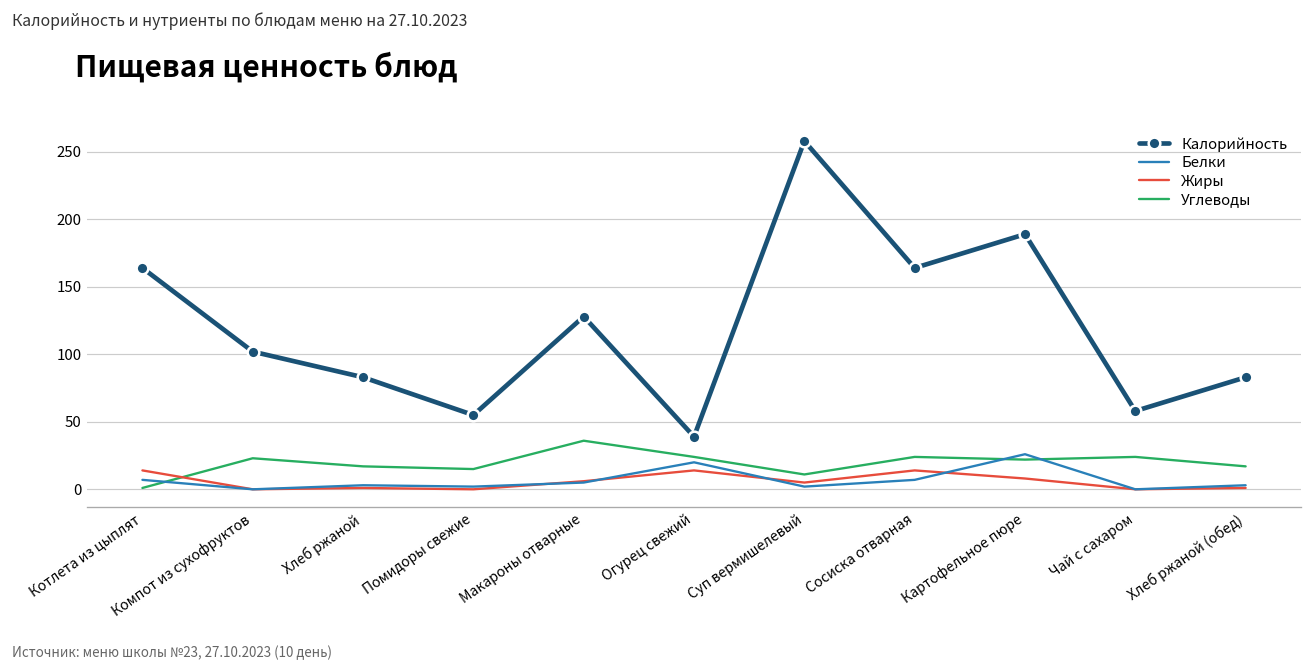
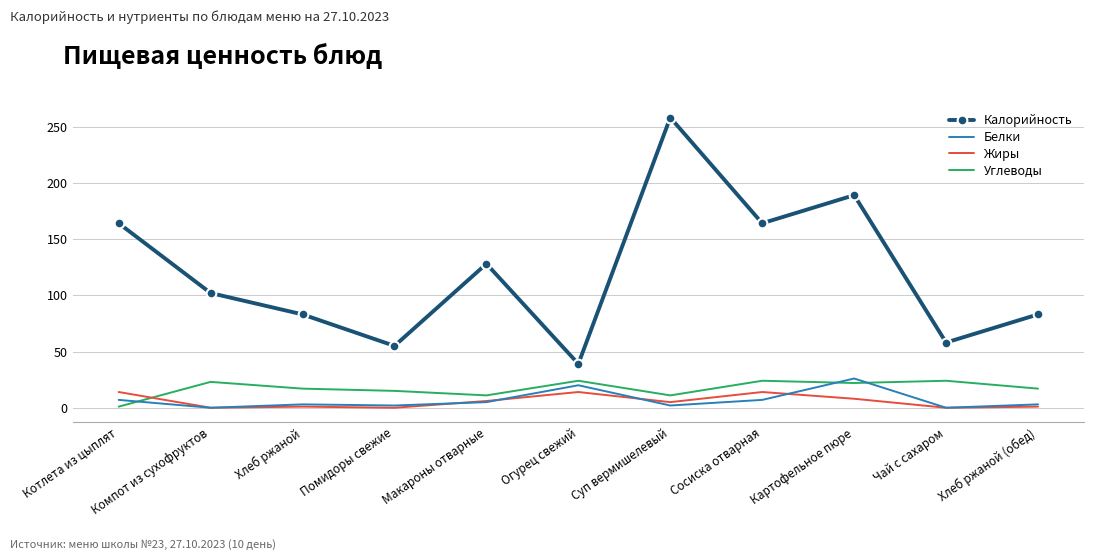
  {
    "Калорийность": {
      "Котлета из цыплят": 164,
      "Компот из сухофруктов": 102,
      "Хлеб ржаной": 83,
      "Помидоры свежие": 55,
      "Макароны отварные": 128,
      "Огурец свежий": 39,
      "Суп вермишелевый": 258,
      "Сосиска отварная": 164,
      "Картофельное пюре": 189,
      "Чай с сахаром": 58,
      "Хлеб ржаной (обед)": 83
    },
    "Белки": {
      "Котлета из цыплят": 7,
      "Огурец свежий": 20,
      "Суп вермишелевый": 2,
      "Сосиска отварная": 7,
      "Картофельное пюре": 26
    },
    "Жиры": {
      "Котлета из цыплят": 14,
      "Огурец свежий": 14,
      "Суп вермишелевый": 5,
      "Сосиска отварная": 14,
      "Картофельное пюре": 8
    },
    "Углеводы": {
      "Котлета из цыплят": 1,
      "Компот из сухофруктов": 23,
      "Хлеб ржаной": 17,
      "Помидоры свежие": 15,
-     "Макароны отварные": 36,
+     "Макароны отварные": 11,
      "Огурец свежий": 24,
      "Суп вермишелевый": 11,
      "Сосиска отварная": 24,
      "Картофельное пюре": 22,
      "Чай с сахаром": 24,
      "Хлеб ржаной (обед)": 17
    }
  }
